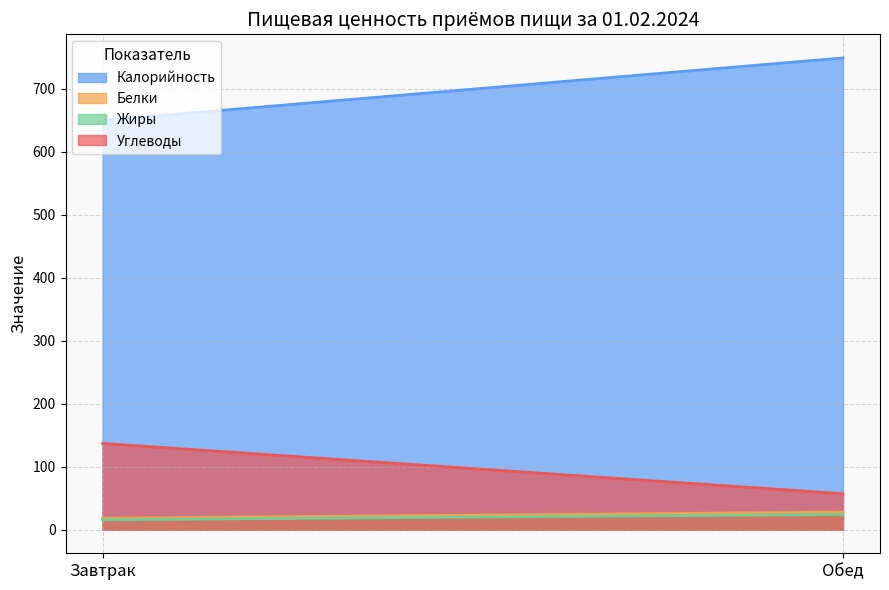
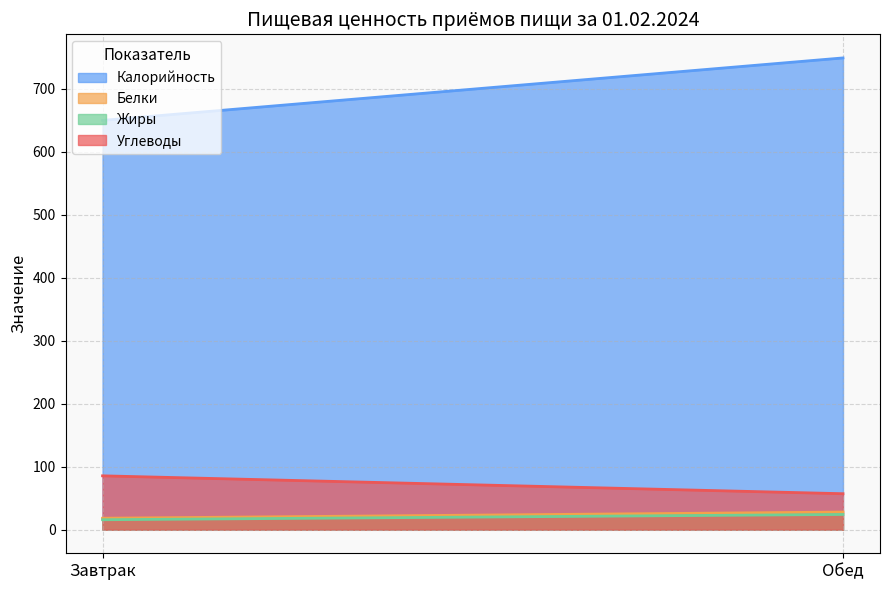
  {
    "Калорийность": {
      "Обед": 750
    },
    "Углеводы": {
-     "Завтрак": 140,
+     "Завтрак": 90,
      "Обед": 60
    }
  }
